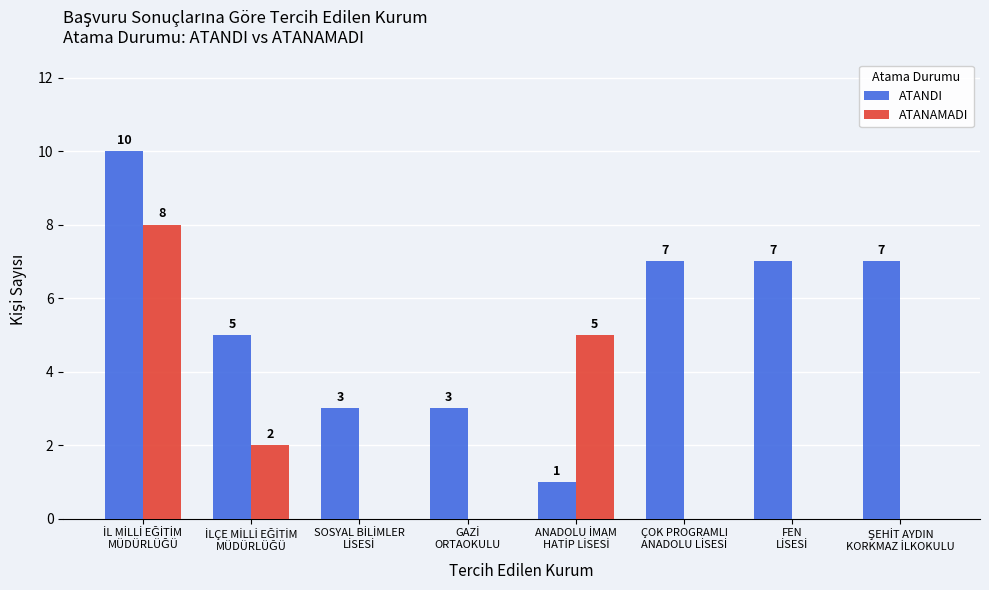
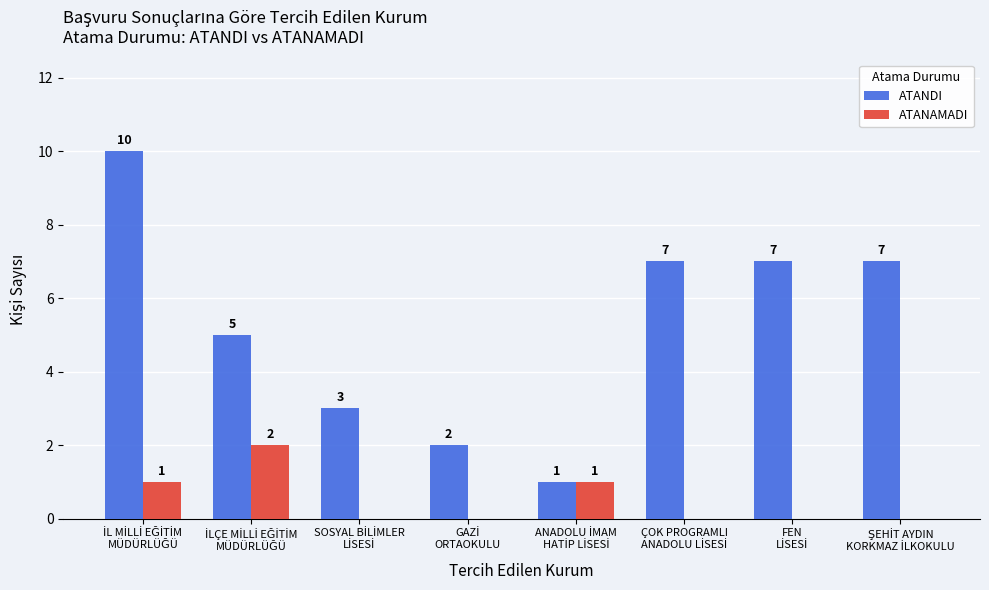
  {
    "ATANDI": {
      "İL MİLLİ EĞİTİM MÜDÜRLÜĞÜ": 10,
      "İLÇE MİLLİ EĞİTİM MÜDÜRLÜĞÜ": 5,
      "SOSYAL BİLİMLER LİSESİ": 3,
-     "GAZİ ORTAOKULU": 3,
+     "GAZİ ORTAOKULU": 2,
      "ANADOLU İMAM HATİP LİSESİ": 1,
      "ÇOK PROGRAMLI ANADOLU LİSESİ": 7,
      "FEN LİSESİ": 7,
      "ŞEHİT AYDIN KORKMAZ İLKOKULU": 7
    },
    "ATANAMADI": {
-     "İL MİLLİ EĞİTİM MÜDÜRLÜĞÜ": 8,
+     "İL MİLLİ EĞİTİM MÜDÜRLÜĞÜ": 1,
      "İLÇE MİLLİ EĞİTİM MÜDÜRLÜĞÜ": 2,
-     "ANADOLU İMAM HATİP LİSESİ": 5
+     "ANADOLU İMAM HATİP LİSESİ": 1
    }
  }
